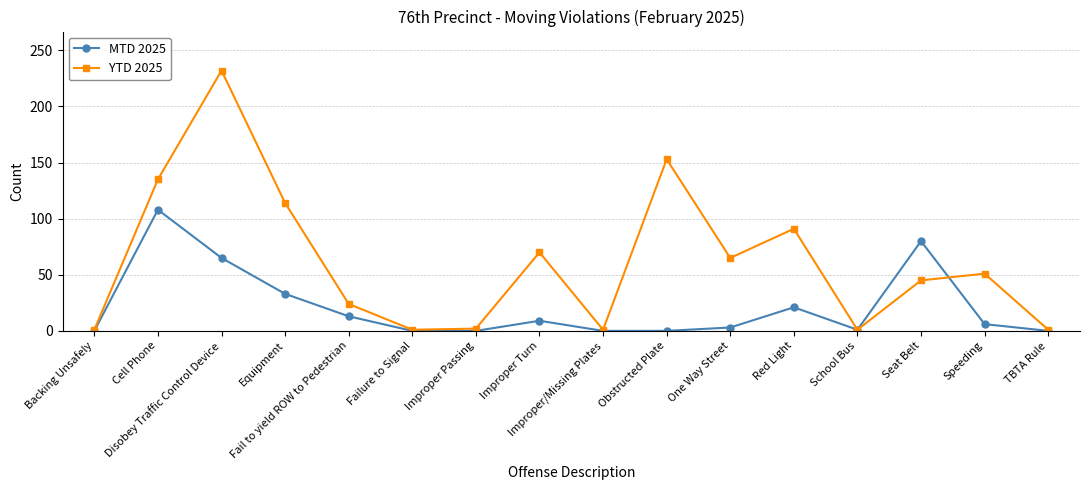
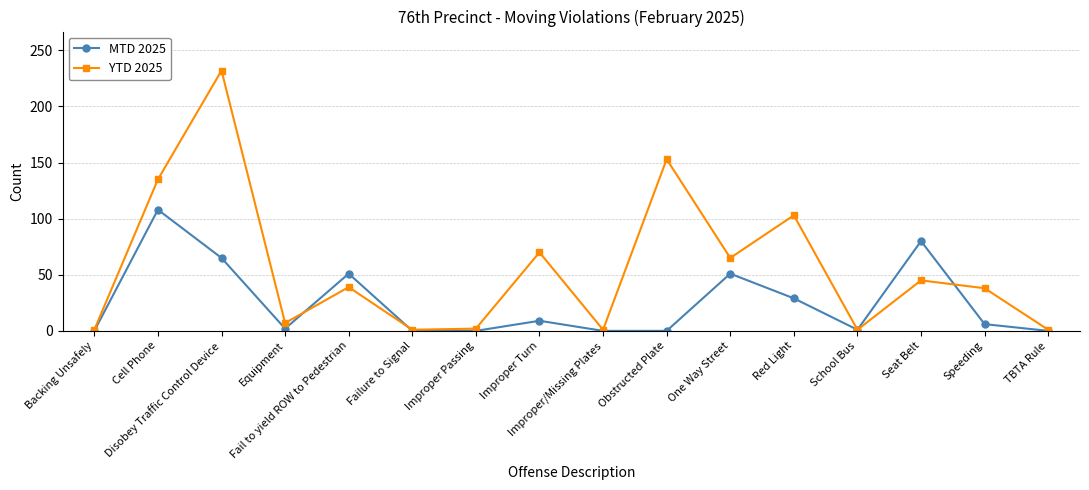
  {
    "MTD 2025": {
      "Cell Phone": 108,
      "Disobey Traffic Control Device": 65,
-     "Equipment": 33,
-     "Fail to yield ROW to Pedestrian": 13,
+     "Equipment": 2,
+     "Fail to yield ROW to Pedestrian": 51,
      "Improper Turn": 9,
      "Obstructed Plate": 0,
-     "One Way Street": 3,
-     "Red Light": 21,
+     "One Way Street": 51,
+     "Red Light": 29,
      "Seat Belt": 80,
      "Speeding": 6
    },
    "YTD 2025": {
      "Cell Phone": 135,
      "Disobey Traffic Control Device": 232,
-     "Equipment": 114,
-     "Fail to yield ROW to Pedestrian": 24,
+     "Equipment": 7,
+     "Fail to yield ROW to Pedestrian": 39,
      "Improper Turn": 70,
      "Obstructed Plate": 153,
      "One Way Street": 65,
-     "Red Light": 91,
+     "Red Light": 103,
      "Seat Belt": 45,
-     "Speeding": 51
+     "Speeding": 38
    }
  }
